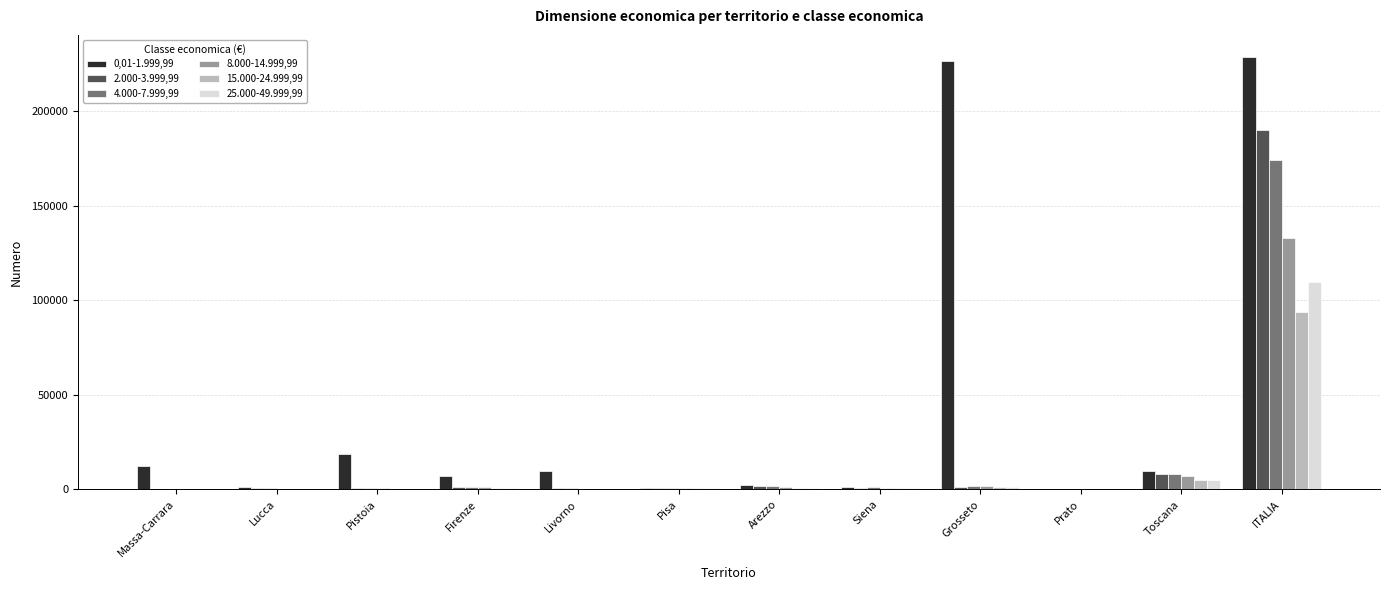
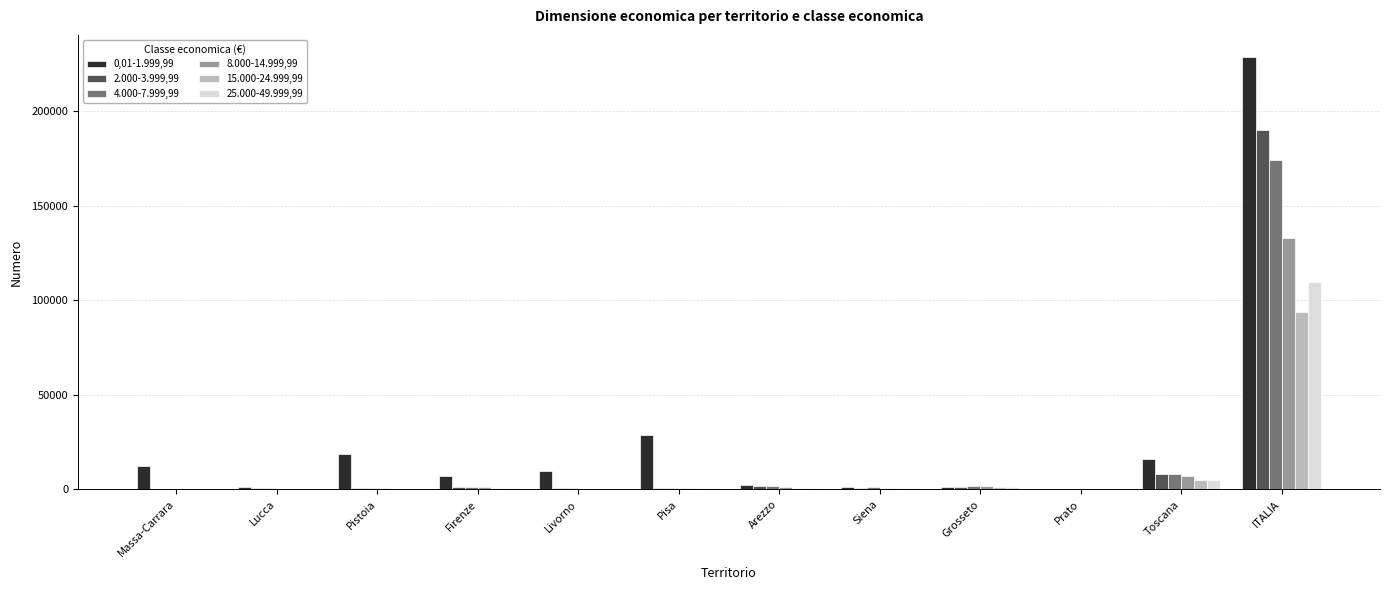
  {
    "0,01-1.999,99": {
      "Massa-Carrara": 12000,
      "Pistoia": 19000,
      "Firenze": 7000,
      "Livorno": 10000,
-     "Pisa": 1000,
+     "Pisa": 29000,
      "Arezzo": 2000,
-     "Grosseto": 226000,
-     "Toscana": 10000,
+     "Grosseto": 1000,
+     "Toscana": 16000,
      "ITALIA": 229000
    }
  }
